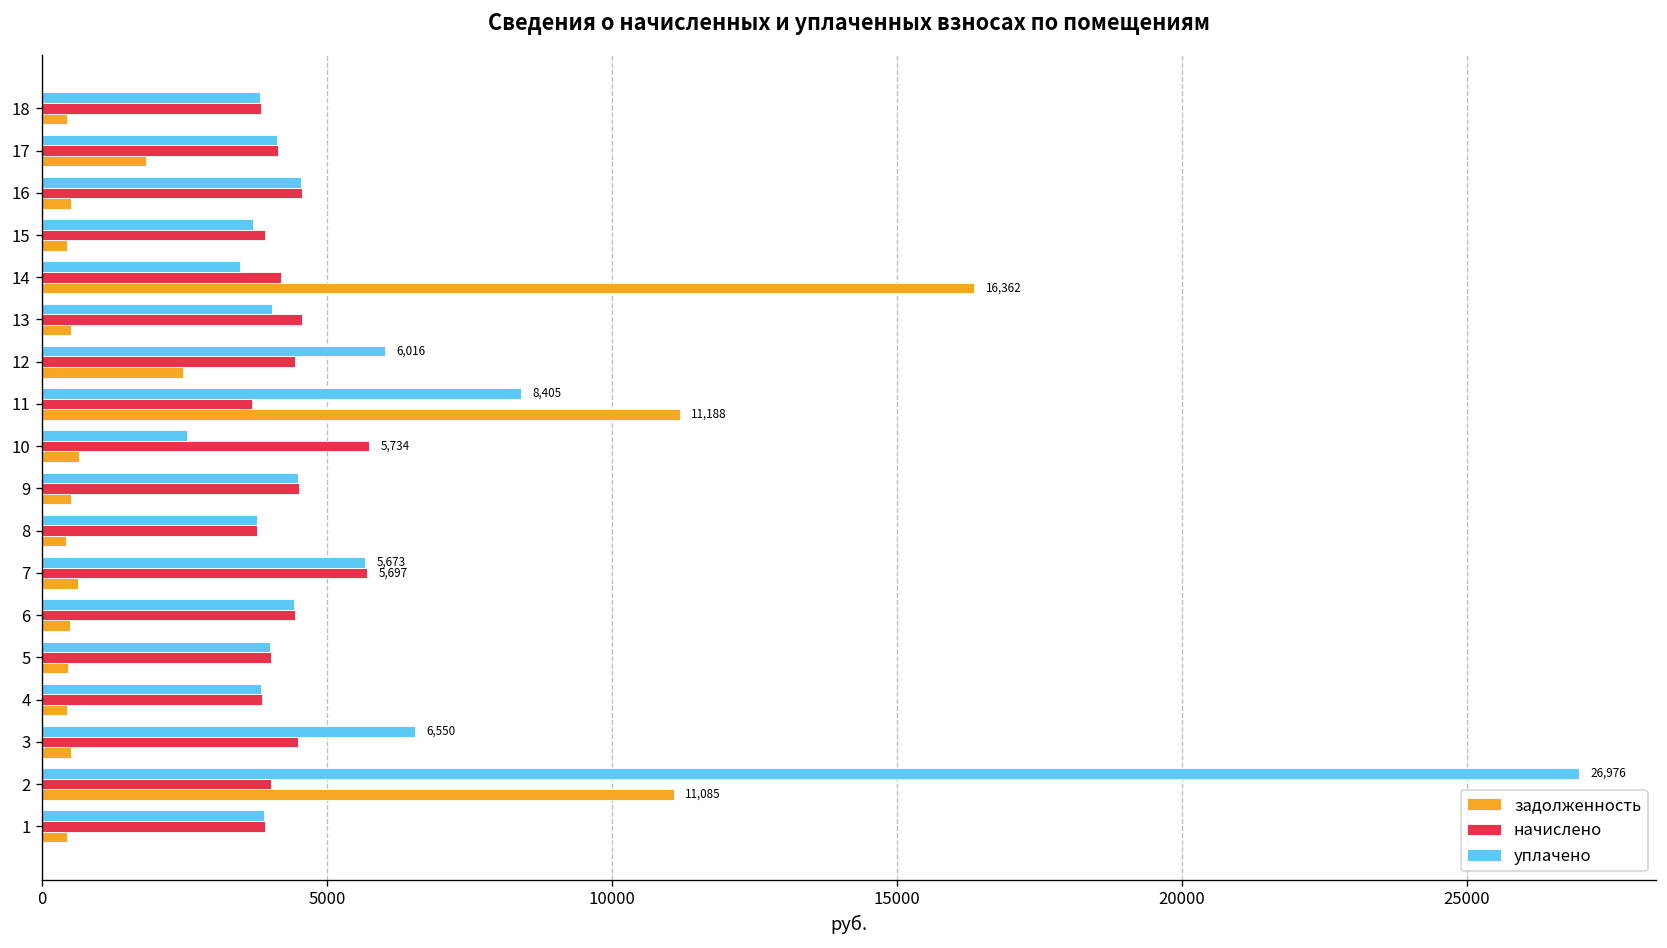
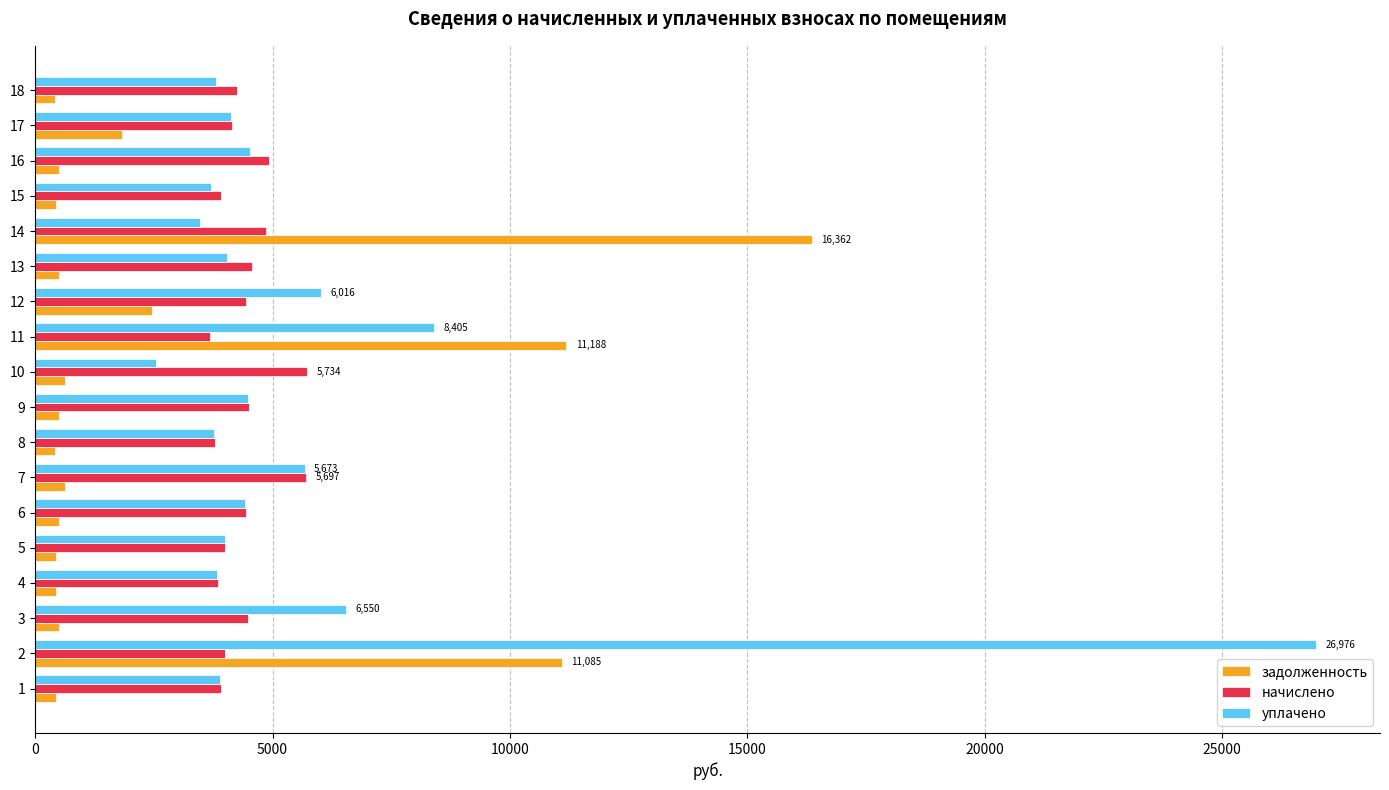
  {
    "задолженность": {
      "14": "16,362",
      "11": "11,188",
      "2": "11,085"
    },
    "начислено": {
-     "18": "3800",
+     "18": "4200",
      "17": "4100",
-     "16": "4600",
+     "16": "4900",
      "15": "3900",
-     "14": "4200",
+     "14": "4900",
      "13": "4600",
      "12": "4400",
      "11": "3700",
      "9": "4500",
      "8": "3800",
      "6": "4400",
      "5": "4000",
      "4": "3900",
      "3": "4500",
      "2": "4000",
      "1": "3900"
    },
    "уплачено": {
      "12": "6,016",
      "11": "8,405",
      "7": "5,673",
      "3": "6,550",
      "2": "26,976"
    }
  }
